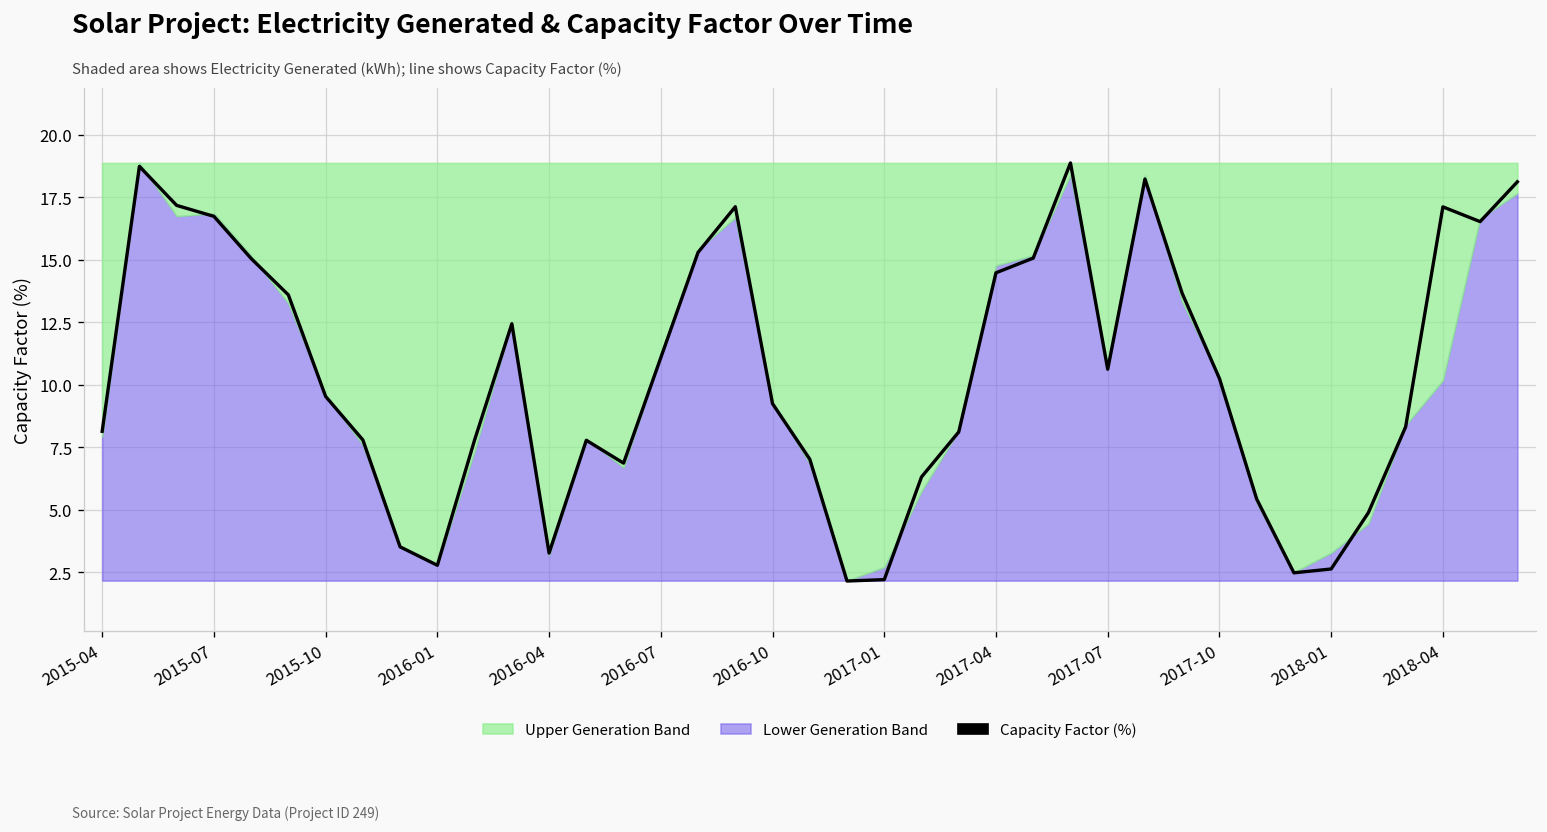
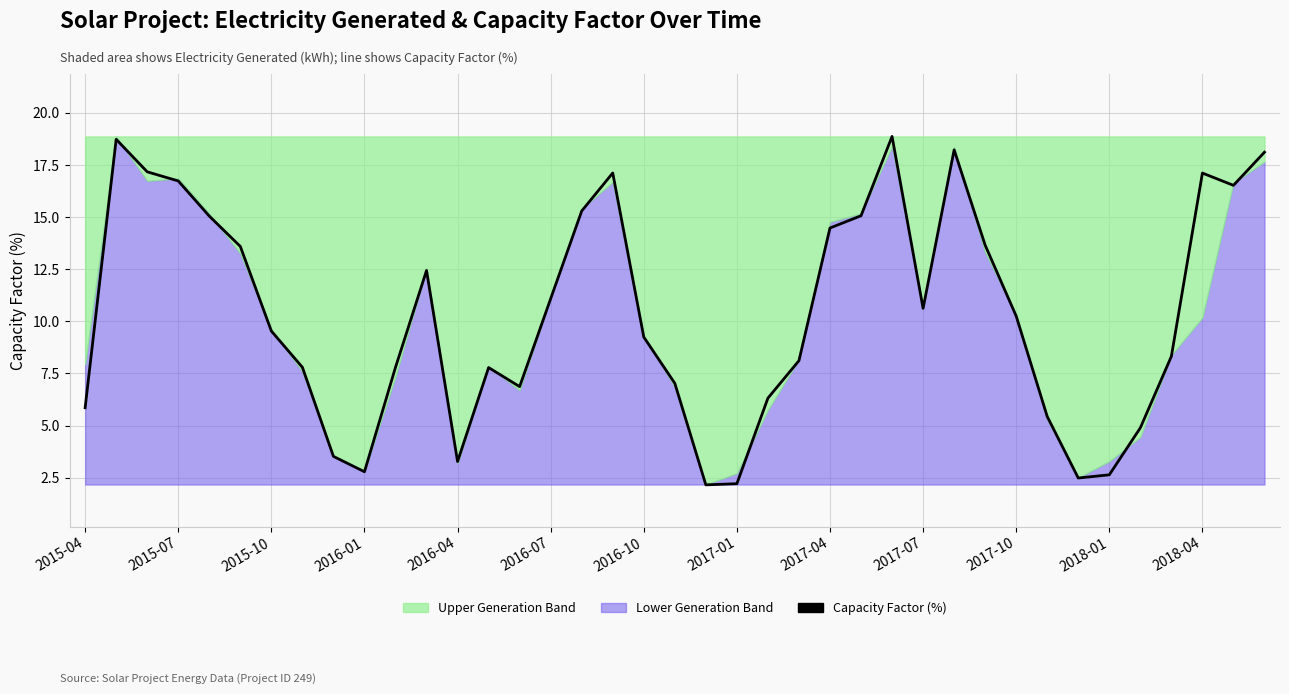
  {
    "Capacity Factor (%)": {
-     "2015-04": 8.1,
+     "2015-04": 5.9,
      "2015-07": 16.7,
      "2017-01": 2.2,
      "2017-04": 14.5,
      "2018-01": 2.6,
      "2018-04": 17.1
    }
  }
